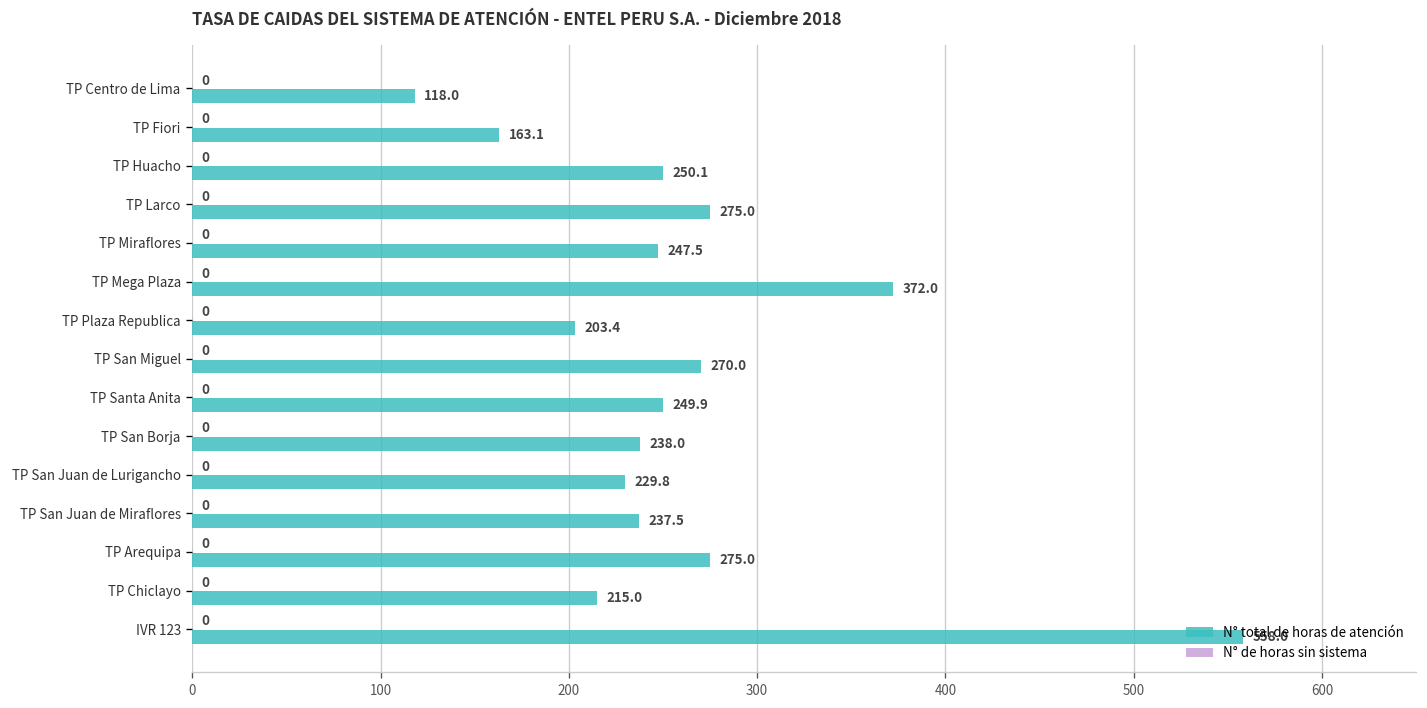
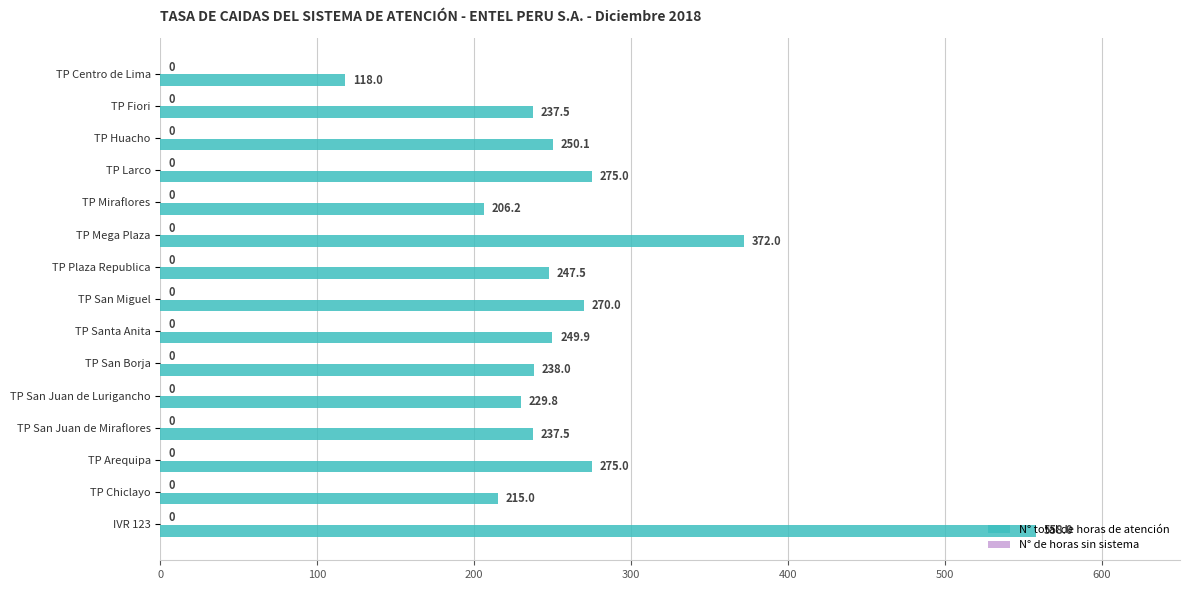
  {
    "N° total de horas de atención": {
      "TP Centro de Lima": 118.0,
-     "TP Fiori": 163.1,
+     "TP Fiori": 237.5,
      "TP Huacho": 250.1,
      "TP Larco": 275.0,
-     "TP Miraflores": 247.5,
+     "TP Miraflores": 206.2,
      "TP Mega Plaza": 372.0,
-     "TP Plaza Republica": 203.4,
+     "TP Plaza Republica": 247.5,
      "TP San Miguel": 270.0,
      "TP Santa Anita": 249.9,
      "TP San Borja": 238.0,
      "TP San Juan de Lurigancho": 229.8,
      "TP San Juan de Miraflores": 237.5,
      "TP Arequipa": 275.0,
      "TP Chiclayo": 215.0,
      "IVR 123": 558.0
    },
    "N° de horas sin sistema": {
      "TP Centro de Lima": 0,
      "TP Fiori": 0,
      "TP Huacho": 0,
      "TP Larco": 0,
      "TP Miraflores": 0,
      "TP Mega Plaza": 0,
      "TP Plaza Republica": 0,
      "TP San Miguel": 0,
      "TP Santa Anita": 0,
      "TP San Borja": 0,
      "TP San Juan de Lurigancho": 0,
      "TP San Juan de Miraflores": 0,
      "TP Arequipa": 0,
      "TP Chiclayo": 0,
      "IVR 123": 0
    }
  }
